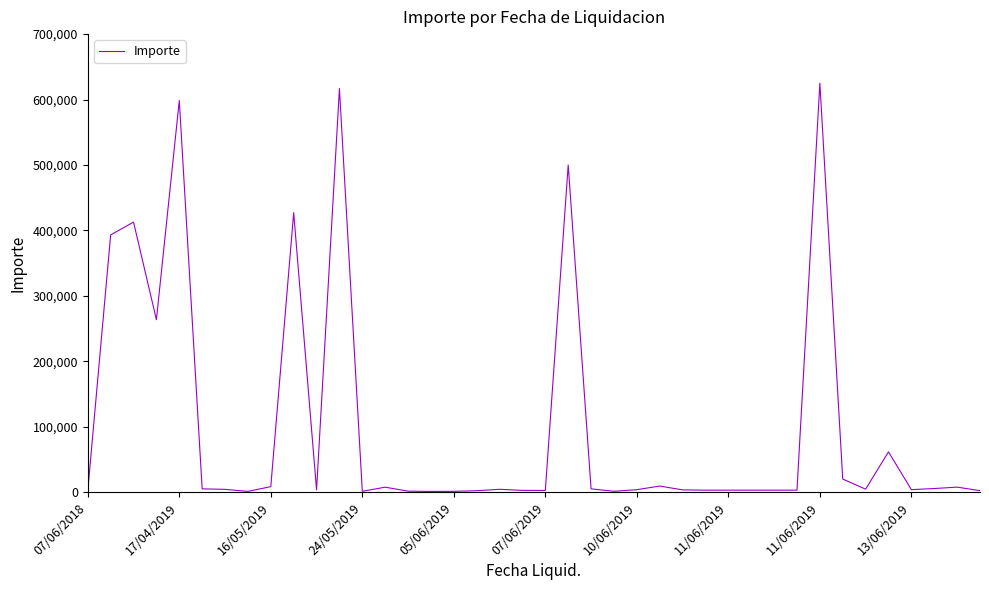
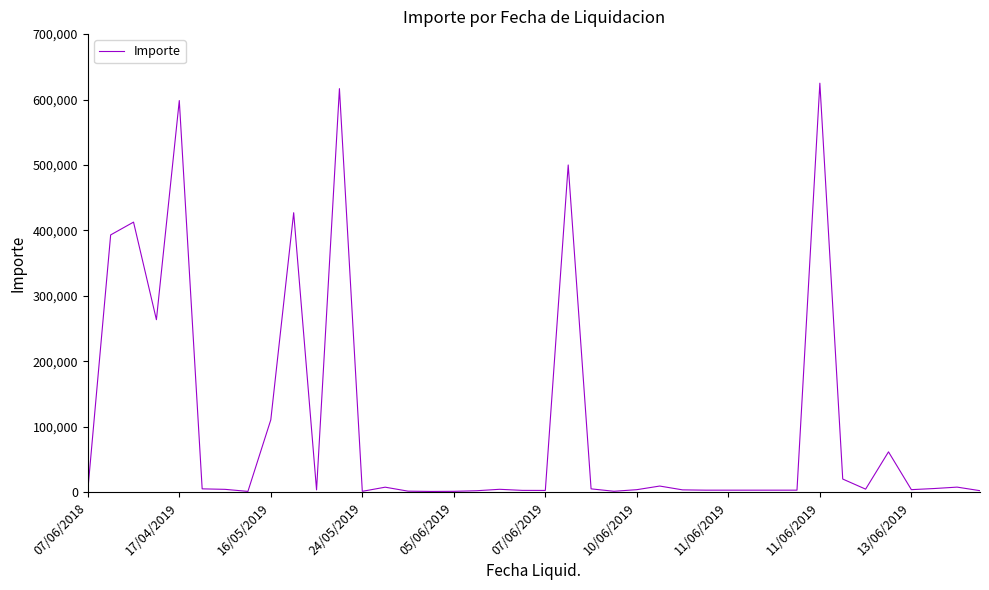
  {
    "07/06/2018": "0",
    "17/04/2019": "600,000",
-   "16/05/2019": "10,000",
+   "16/05/2019": "110,000",
    "24/05/2019": "0"
  }
